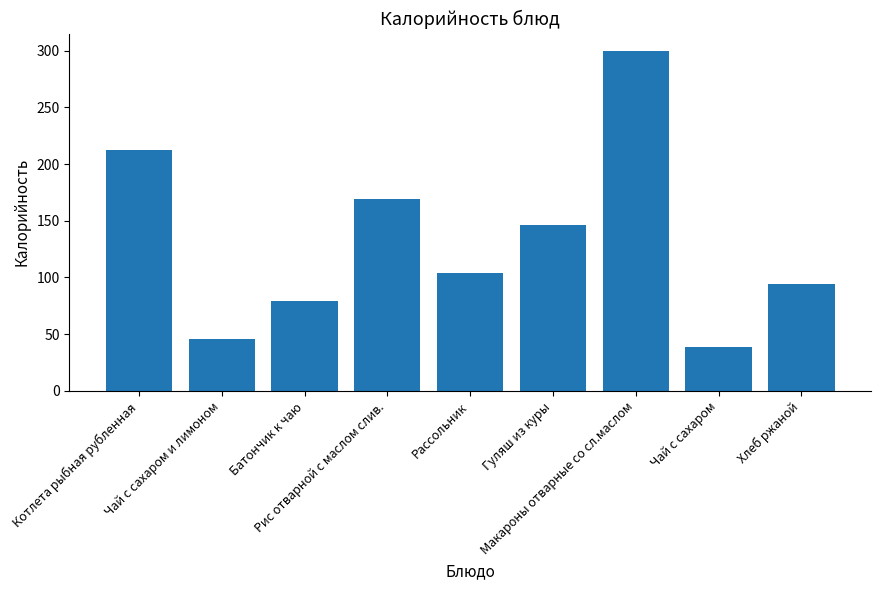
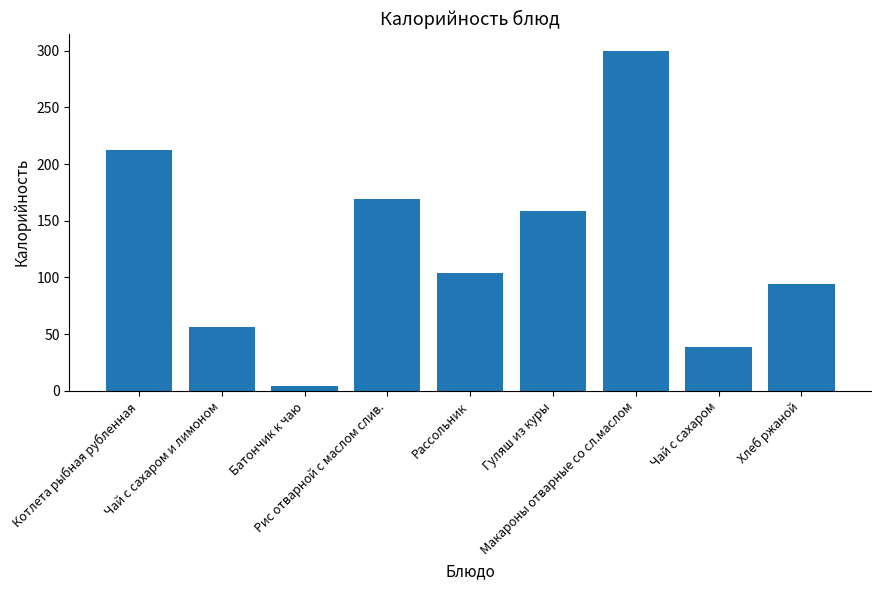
  {
    "Котлета рыбная рубленная": 212,
-   "Чай с сахаром и лимоном": 46,
-   "Батончик к чаю": 80,
+   "Чай с сахаром и лимоном": 56,
+   "Батончик к чаю": 5,
    "Рис отварной с маслом слив.": 169,
    "Рассольник": 104,
-   "Гуляш из куры": 146,
+   "Гуляш из куры": 159,
    "Макароны отварные со сл.маслом": 300,
    "Чай с сахаром": 39,
    "Хлеб ржаной": 95
  }
